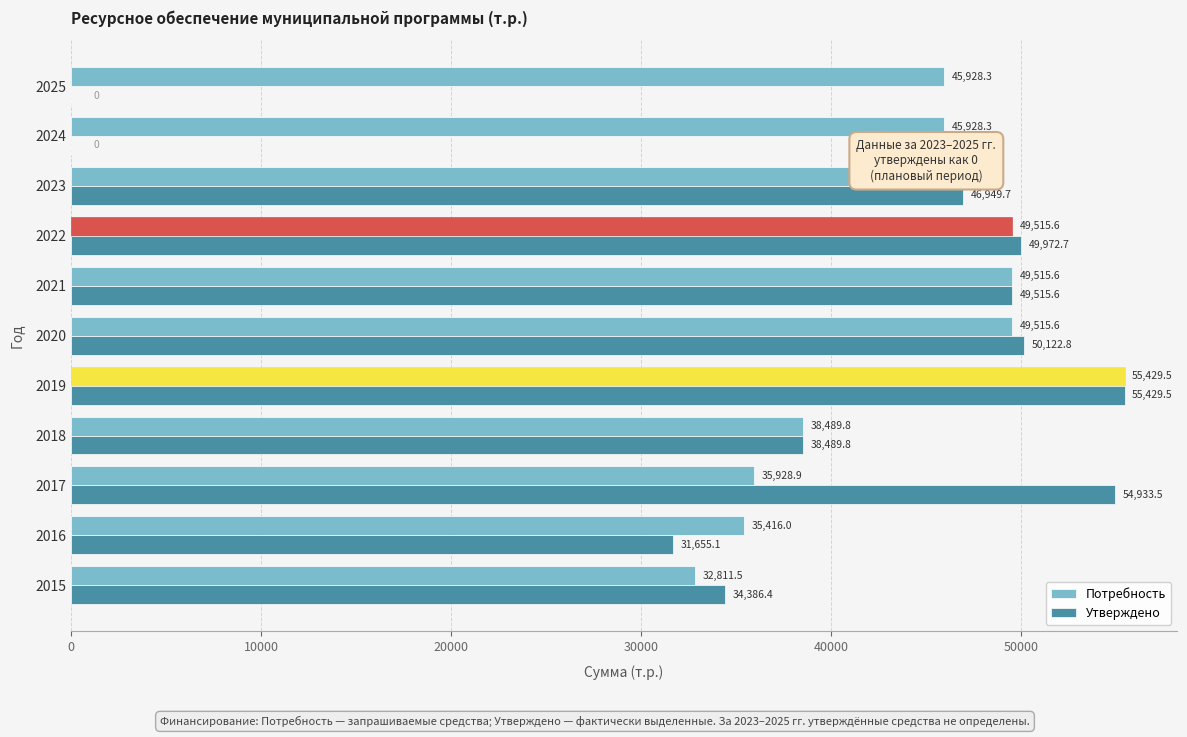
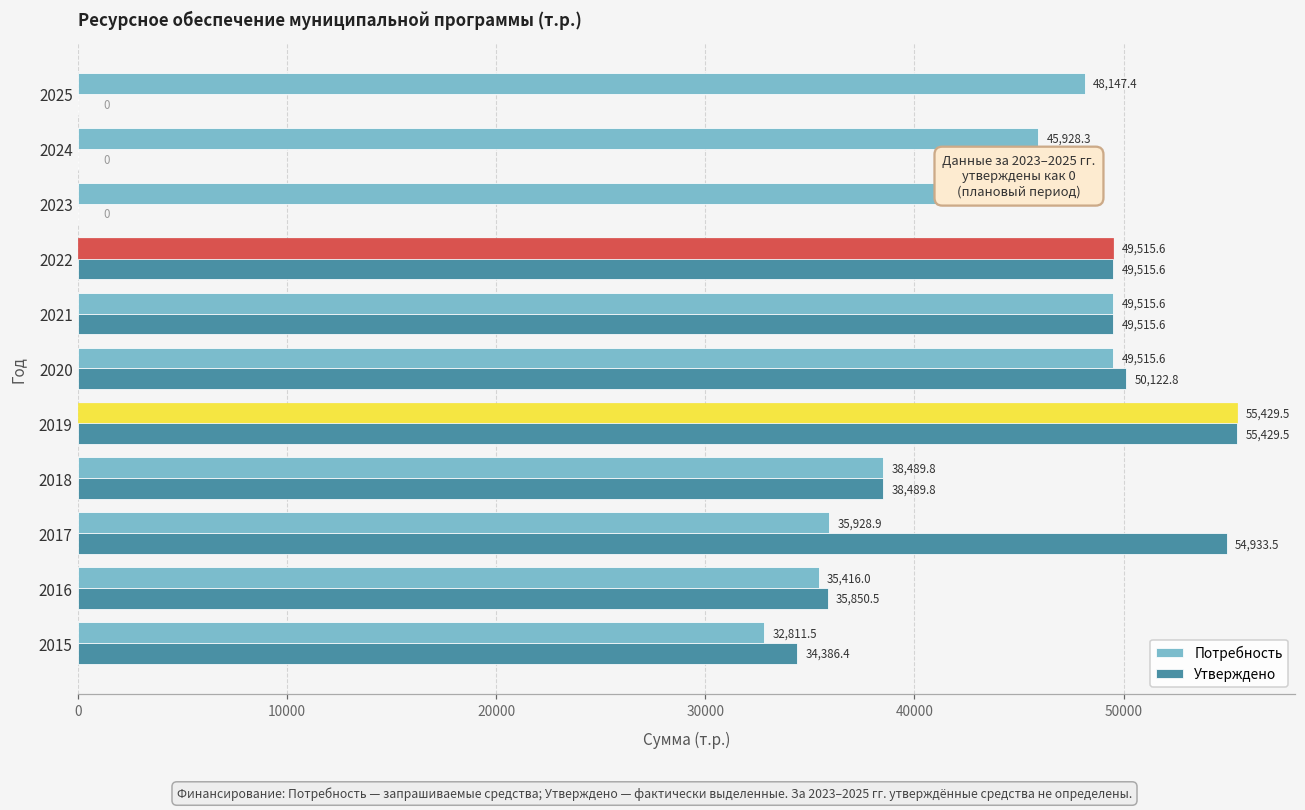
  {
    "Потребность": {
-     "2025": "45,928.3",
+     "2025": "48,147.4",
      "2024": "45,928.3",
      "2022": "49,515.6",
      "2021": "49,515.6",
      "2020": "49,515.6",
      "2019": "55,429.5",
      "2018": "38,489.8",
      "2017": "35,928.9",
      "2016": "35,416.0",
      "2015": "32,811.5"
    },
    "Утверждено": {
      "2025": "0",
      "2024": "0",
-     "2023": "46,949.7",
-     "2022": "49,972.7",
+     "2023": "0",
+     "2022": "49,515.6",
      "2021": "49,515.6",
      "2020": "50,122.8",
      "2019": "55,429.5",
      "2018": "38,489.8",
      "2017": "54,933.5",
-     "2016": "31,655.1",
+     "2016": "35,850.5",
      "2015": "34,386.4"
    }
  }
